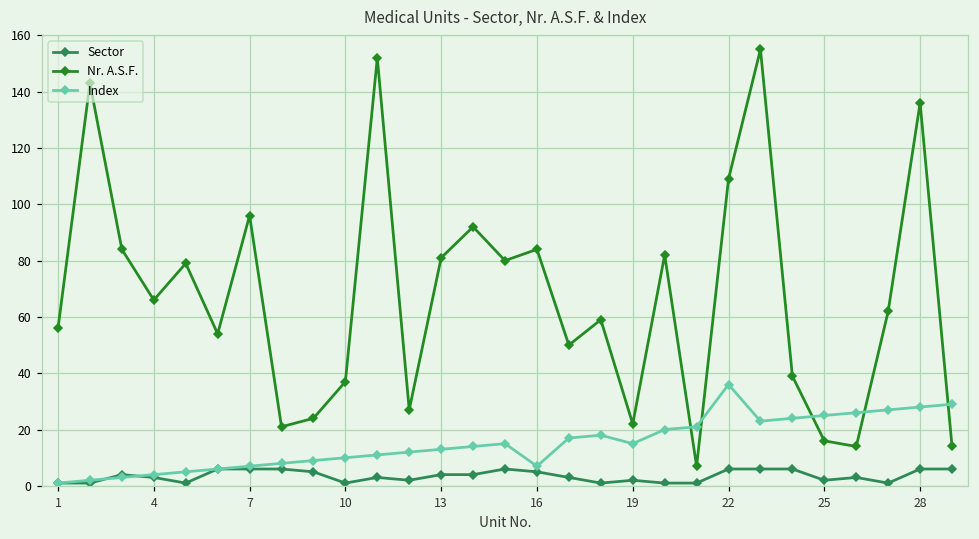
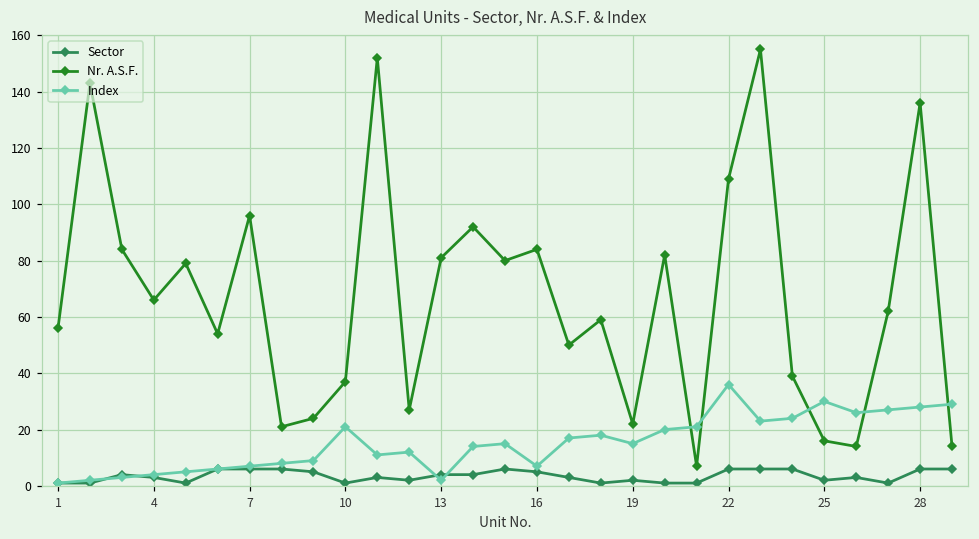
  {
    "Index": {
      "7": 7,
-     "10": 10,
-     "13": 13,
+     "10": 21,
+     "13": 2,
      "16": 7,
      "19": 15,
      "22": 36,
-     "25": 25,
+     "25": 30,
      "28": 28
    }
  }
